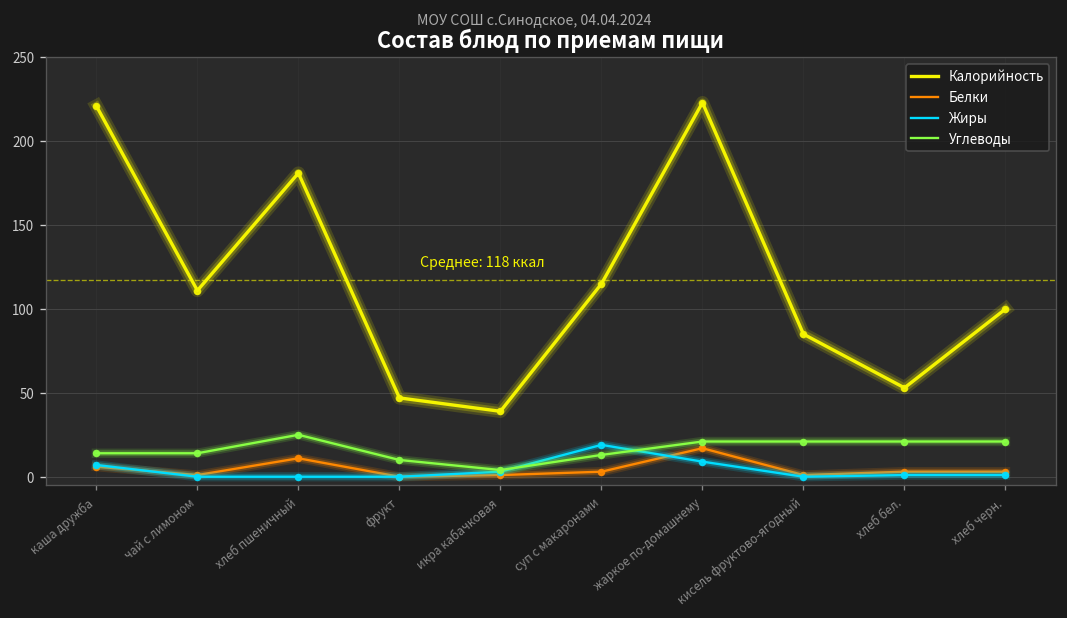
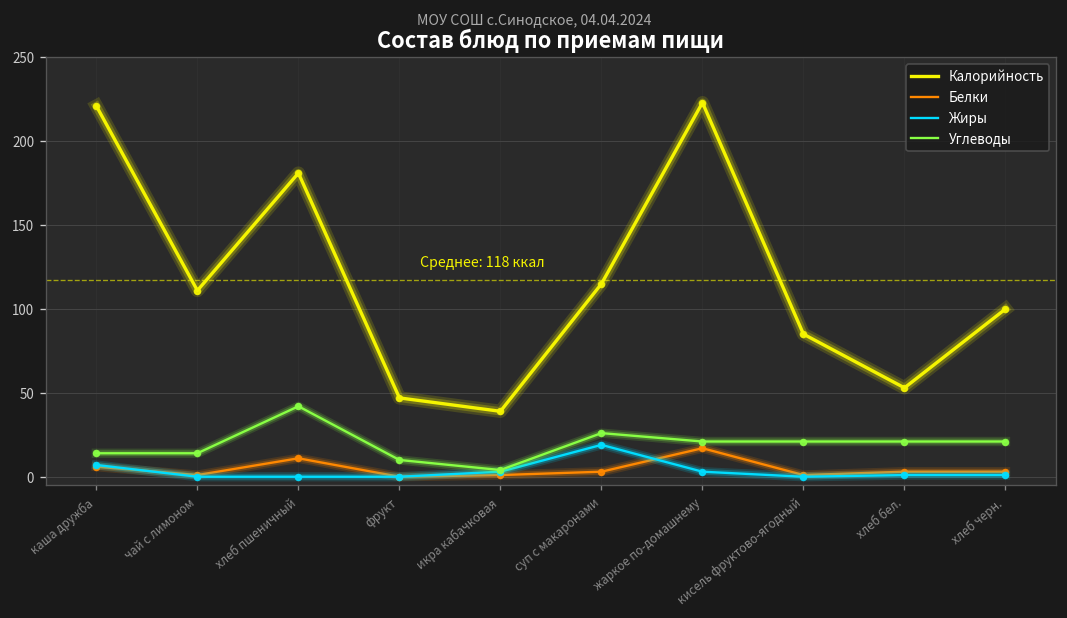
  {
    "Калорийность": {
      "каша дружба": 221,
      "чай с лимоном": 111,
      "хлеб пшеничный": 181,
      "фрукт": 47,
      "икра кабачковая": 39,
      "суп с макаронами": 115,
      "жаркое по-домашнему": 223,
      "кисель фруктово-ягодный": 85,
      "хлеб бел.": 53,
      "хлеб черн.": 100
    },
    "Белки": {
      "хлеб пшеничный": 11,
      "икра кабачковая": 1,
      "суп с макаронами": 3,
      "жаркое по-домашнему": 17,
      "хлеб бел.": 3,
      "хлеб черн.": 3
    },
    "Жиры": {
      "хлеб пшеничный": 0,
      "суп с макаронами": 19,
-     "жаркое по-домашнему": 9,
+     "жаркое по-домашнему": 3,
      "хлеб бел.": 1,
      "хлеб черн.": 1
    },
    "Углеводы": {
      "каша дружба": 14,
      "чай с лимоном": 14,
-     "хлеб пшеничный": 25,
+     "хлеб пшеничный": 42,
      "фрукт": 10,
-     "суп с макаронами": 13,
+     "суп с макаронами": 26,
      "жаркое по-домашнему": 21,
      "кисель фруктово-ягодный": 21,
      "хлеб бел.": 21,
      "хлеб черн.": 21
    }
  }
